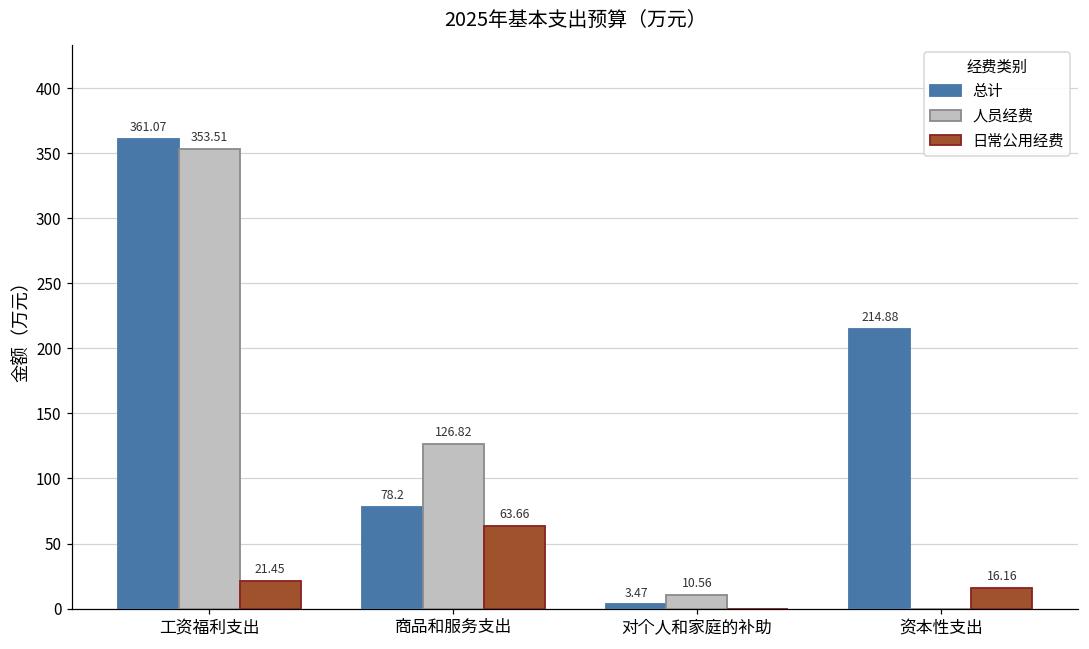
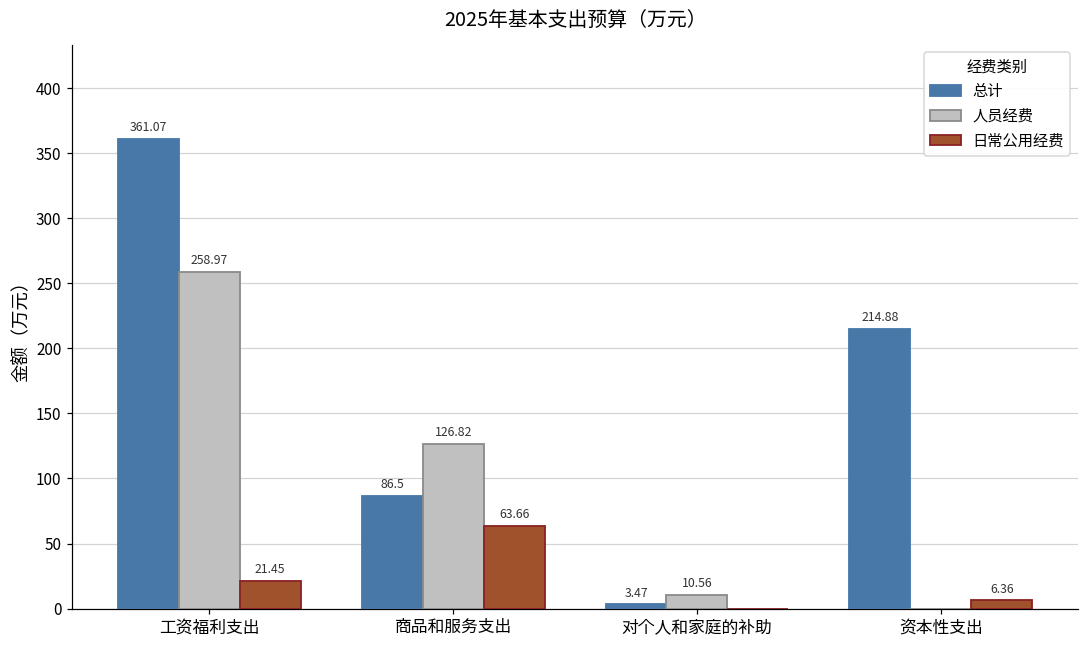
  {
    "总计": {
      "工资福利支出": 361.07,
-     "商品和服务支出": 78.2,
+     "商品和服务支出": 86.5,
      "对个人和家庭的补助": 3.47,
      "资本性支出": 214.88
    },
    "人员经费": {
-     "工资福利支出": 353.51,
+     "工资福利支出": 258.97,
      "商品和服务支出": 126.82,
      "对个人和家庭的补助": 10.56
    },
    "日常公用经费": {
      "工资福利支出": 21.45,
      "商品和服务支出": 63.66,
-     "资本性支出": 16.16
+     "资本性支出": 6.36
    }
  }
